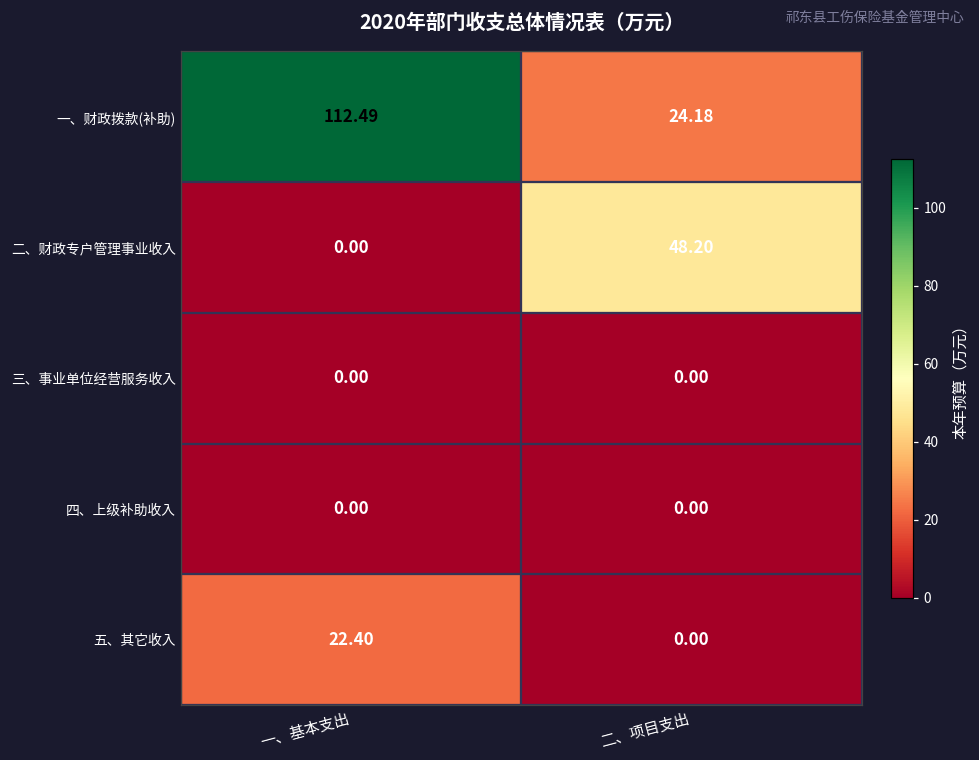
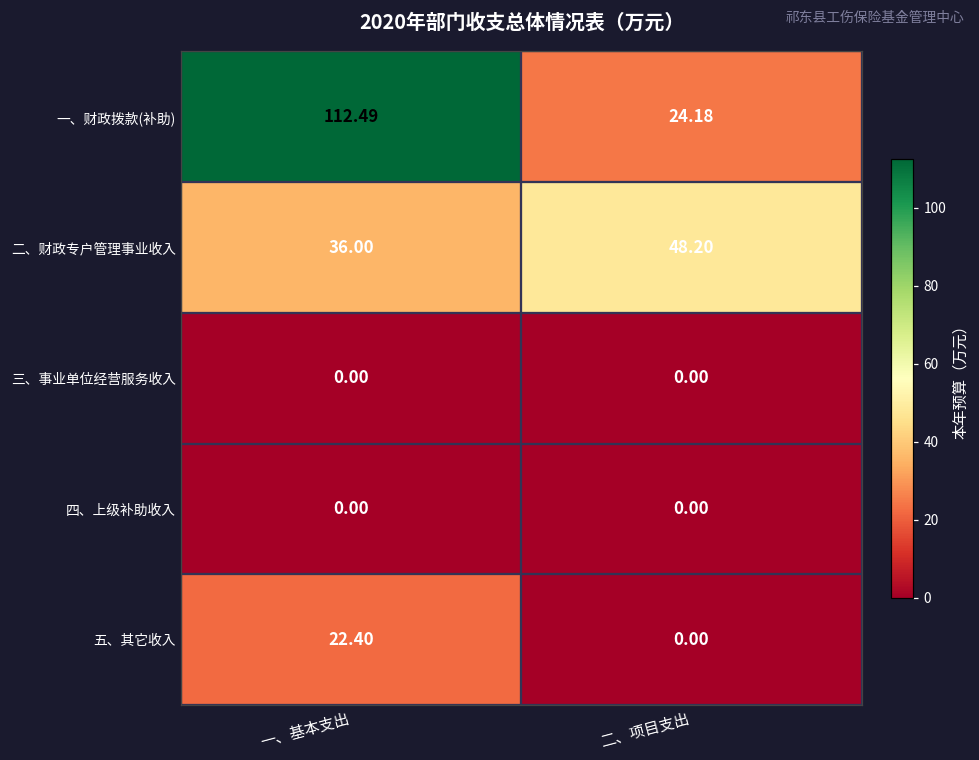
  {
    "一、财政拨款(补助)": {
      "一、基本支出": 112.49,
      "二、项目支出": 24.18
    },
    "二、财政专户管理事业收入": {
-     "一、基本支出": 0.00,
+     "一、基本支出": 36.00,
      "二、项目支出": 48.20
    },
    "三、事业单位经营服务收入": {
      "一、基本支出": 0.00,
      "二、项目支出": 0.00
    },
    "四、上级补助收入": {
      "一、基本支出": 0.00,
      "二、项目支出": 0.00
    },
    "五、其它收入": {
      "一、基本支出": 22.40,
      "二、项目支出": 0.00
    }
  }
